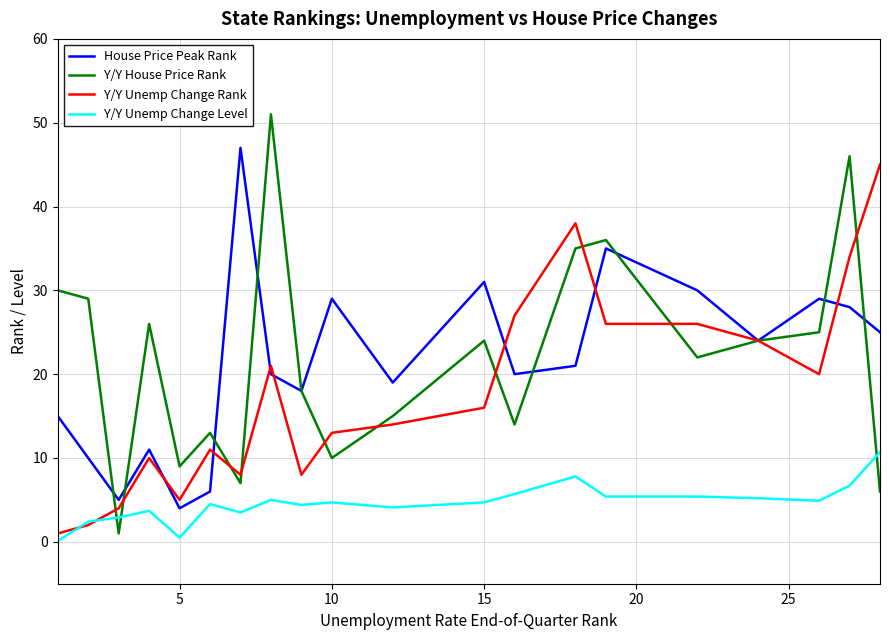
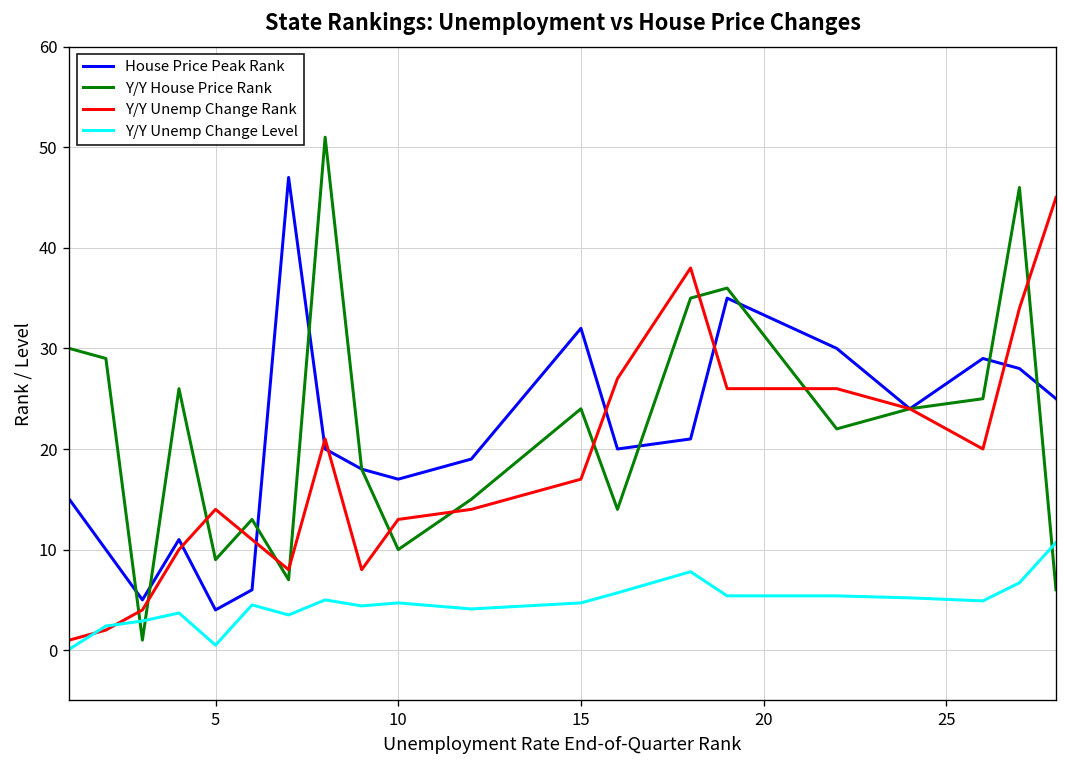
  {
    "House Price Peak Rank": {
      "5": 4,
-     "10": 29,
-     "15": 31
+     "10": 17,
+     "15": 32
    },
    "Y/Y House Price Rank": {
      "5": 9,
      "10": 10,
      "15": 24
    },
    "Y/Y Unemp Change Rank": {
-     "5": 5,
+     "5": 14,
      "10": 13,
-     "15": 16
+     "15": 17
    },
    "Y/Y Unemp Change Level": {
      "5": 1,
      "10": 5,
      "15": 5
    }
  }
